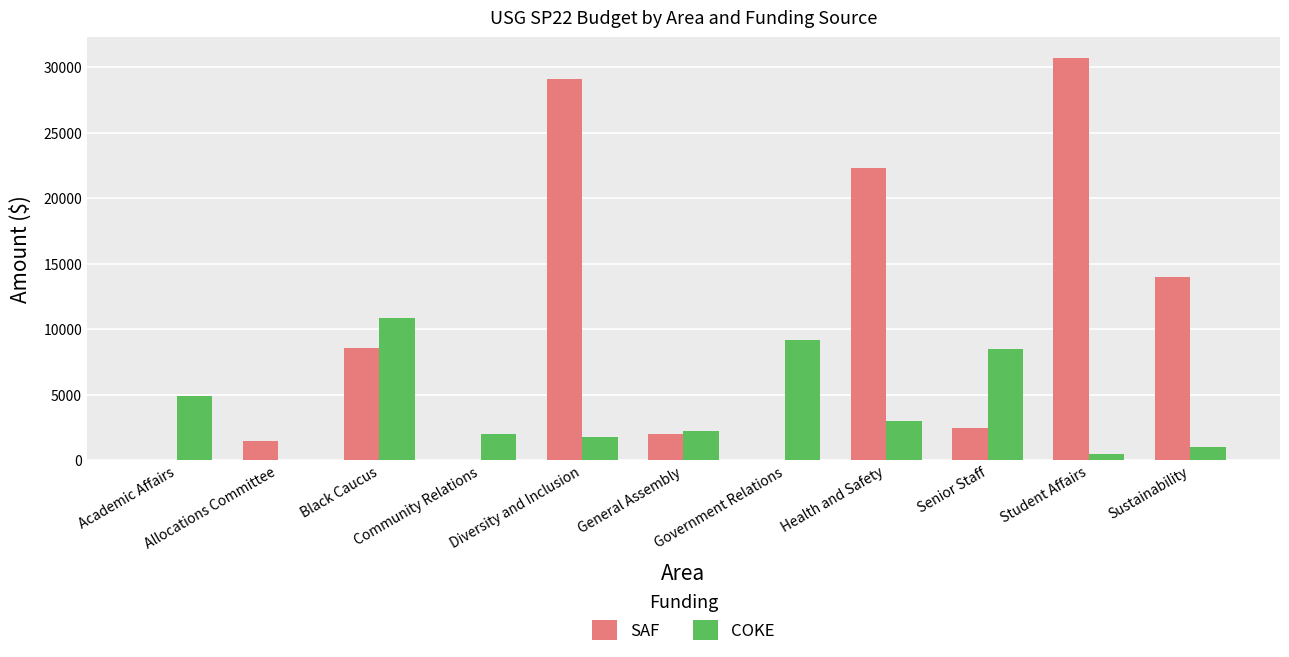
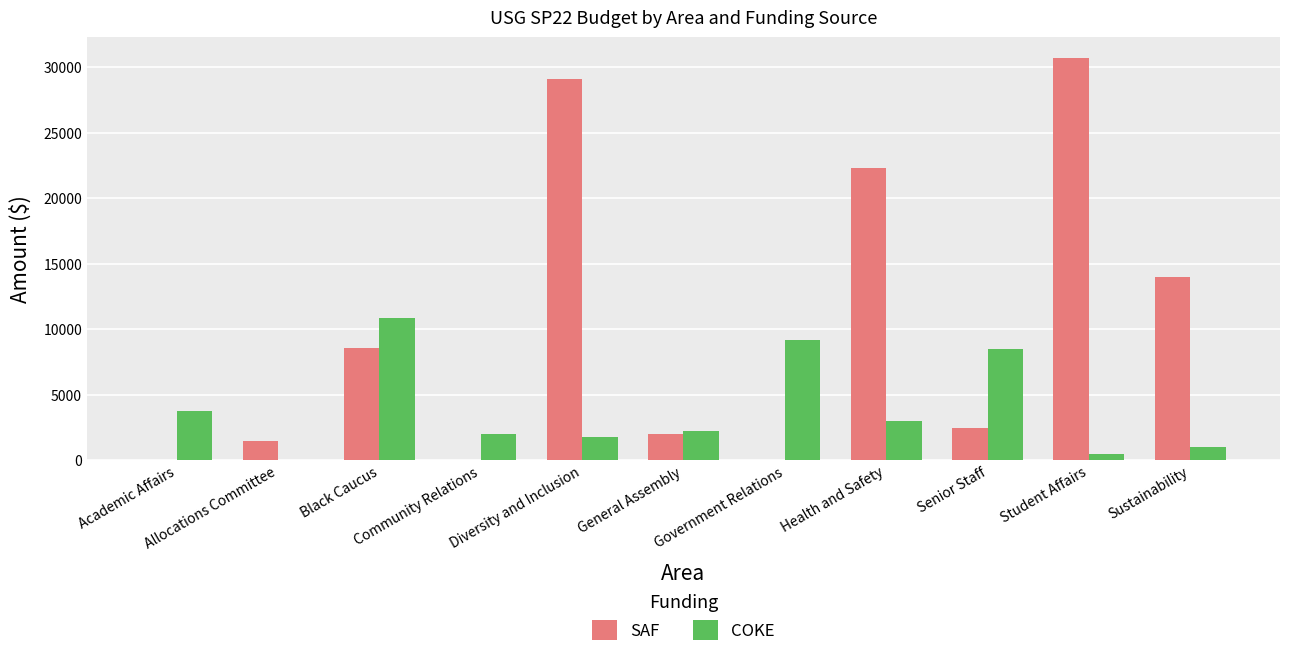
  {
    "SAF": {
      "Academic Affairs": 0,
      "Allocations Committee": 1500,
      "Black Caucus": 8600,
      "Community Relations": 0,
      "Diversity and Inclusion": 29100,
      "General Assembly": 2000,
      "Government Relations": 0,
      "Health and Safety": 22300,
      "Senior Staff": 2500,
      "Student Affairs": 30700,
      "Sustainability": 14000
    },
    "COKE": {
-     "Academic Affairs": 4900,
+     "Academic Affairs": 3800,
      "Allocations Committee": 0,
      "Black Caucus": 10900,
      "Community Relations": 2000,
      "Diversity and Inclusion": 1800,
      "General Assembly": 2200,
      "Government Relations": 9200,
      "Health and Safety": 3000,
      "Senior Staff": 8500,
      "Student Affairs": 500,
      "Sustainability": 1000
    }
  }
